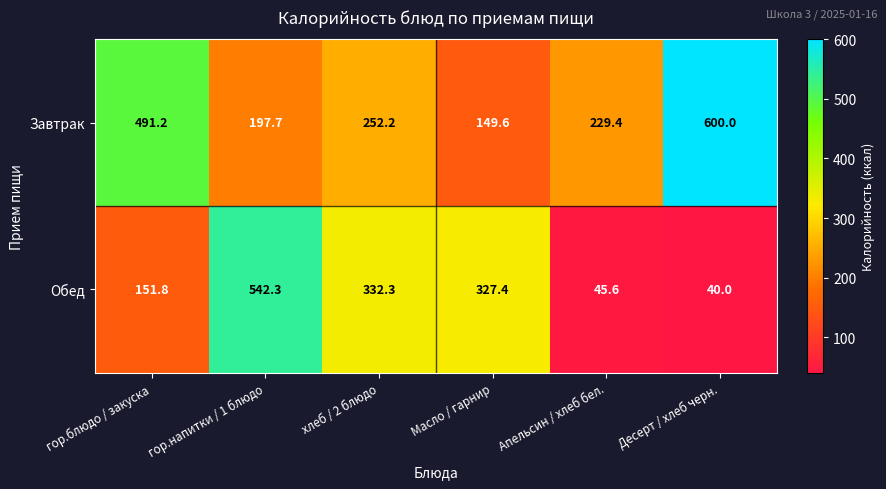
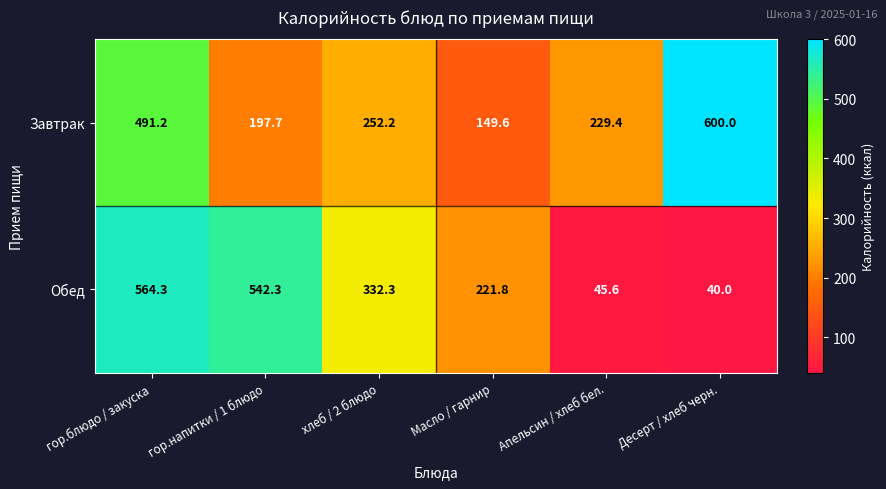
  {
    "Завтрак": {
      "гор.блюдо / закуска": 491.2,
      "гор.напитки / 1 блюдо": 197.7,
      "хлеб / 2 блюдо": 252.2,
      "Масло / гарнир": 149.6,
      "Апельсин / хлеб бел.": 229.4,
      "Десерт / хлеб черн.": 600.0
    },
    "Обед": {
-     "гор.блюдо / закуска": 151.8,
+     "гор.блюдо / закуска": 564.3,
      "гор.напитки / 1 блюдо": 542.3,
      "хлеб / 2 блюдо": 332.3,
-     "Масло / гарнир": 327.4,
+     "Масло / гарнир": 221.8,
      "Апельсин / хлеб бел.": 45.6,
      "Десерт / хлеб черн.": 40.0
    }
  }
